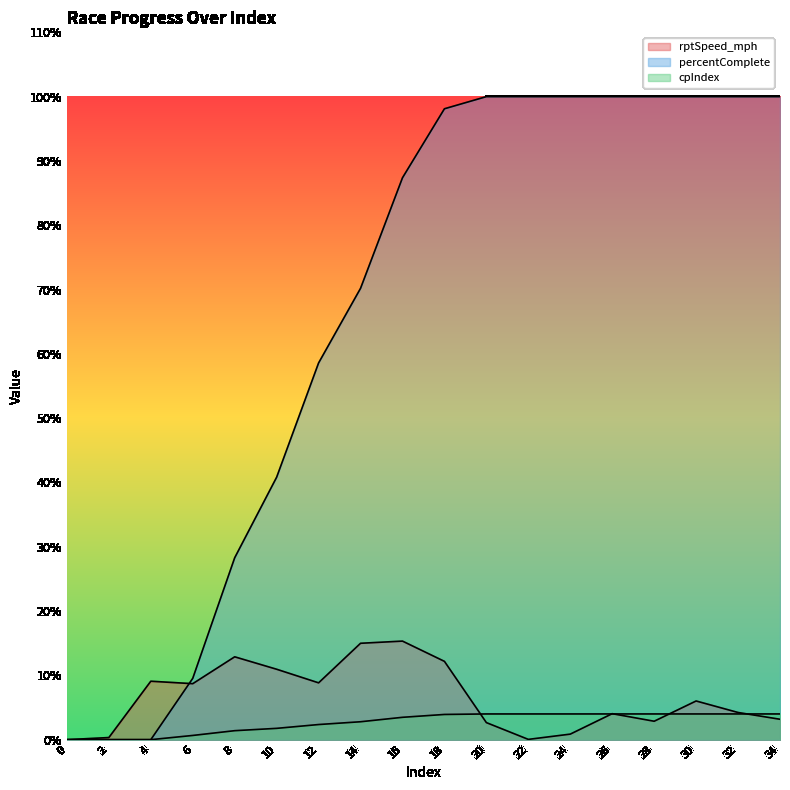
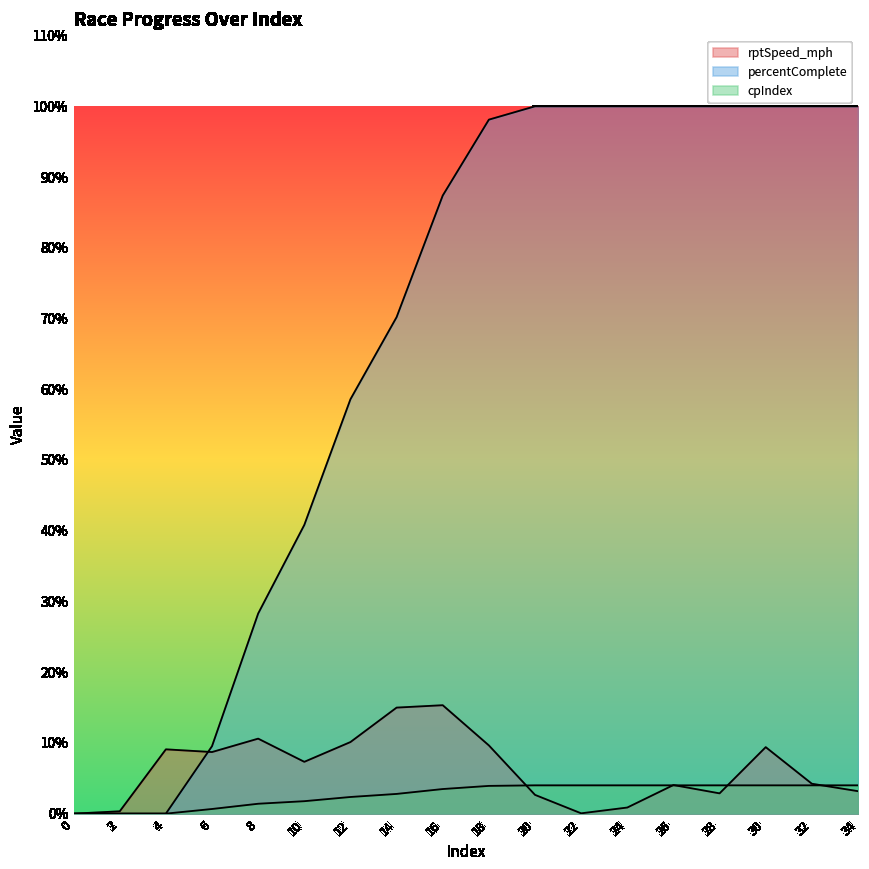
  {
    "rptSpeed_mph": {
      "4": "9%",
      "6": "9%",
-     "8": "13%",
-     "10": "11%",
-     "12": "9%",
+     "8": "11%",
+     "10": "7%",
+     "12": "10%",
      "14": "15%",
      "16": "15%",
-     "18": "12%",
+     "18": "10%",
      "20": "3%",
      "22": "0%",
      "24": "1%",
      "28": "3%",
-     "30": "6%",
+     "30": "9%",
      "34": "3%"
    }
  }
